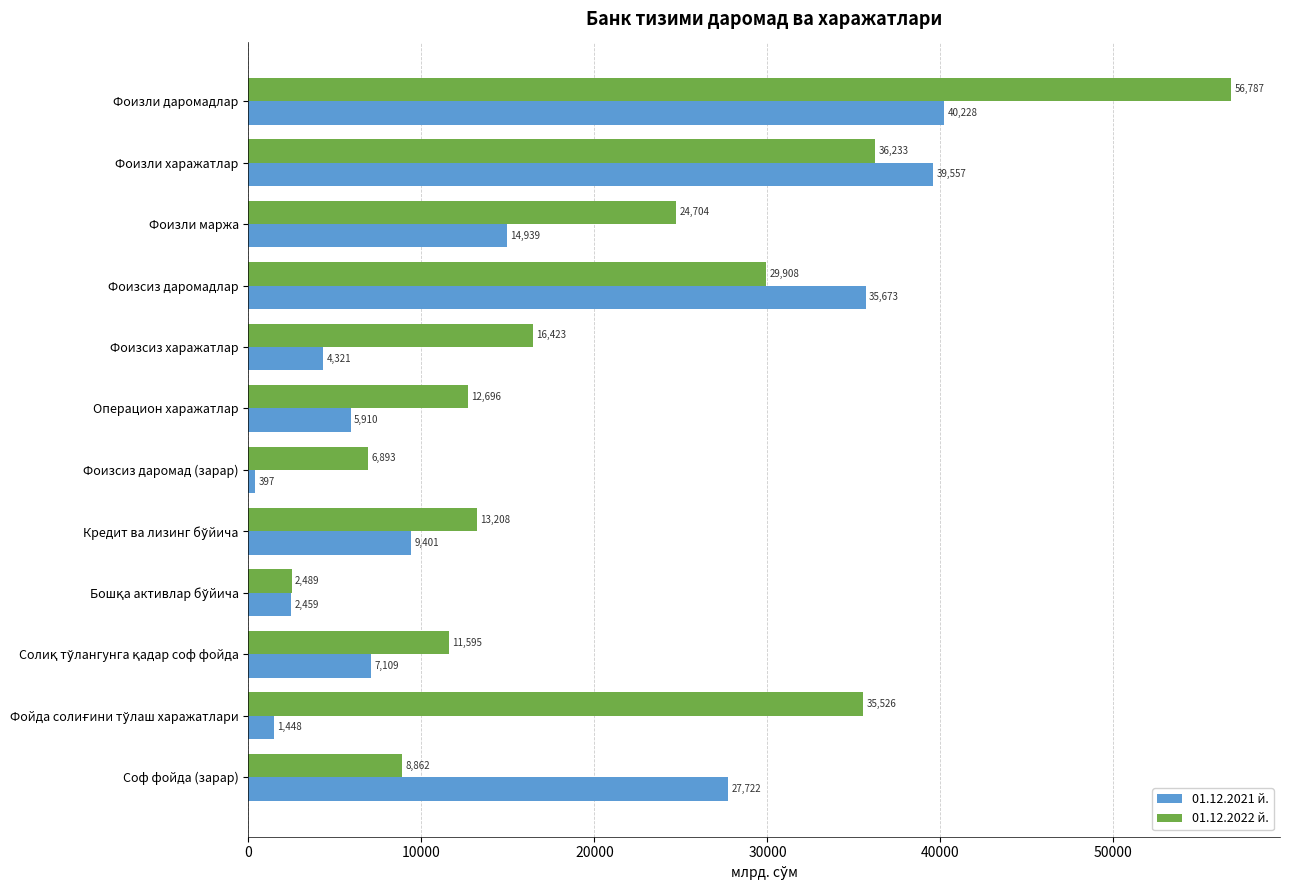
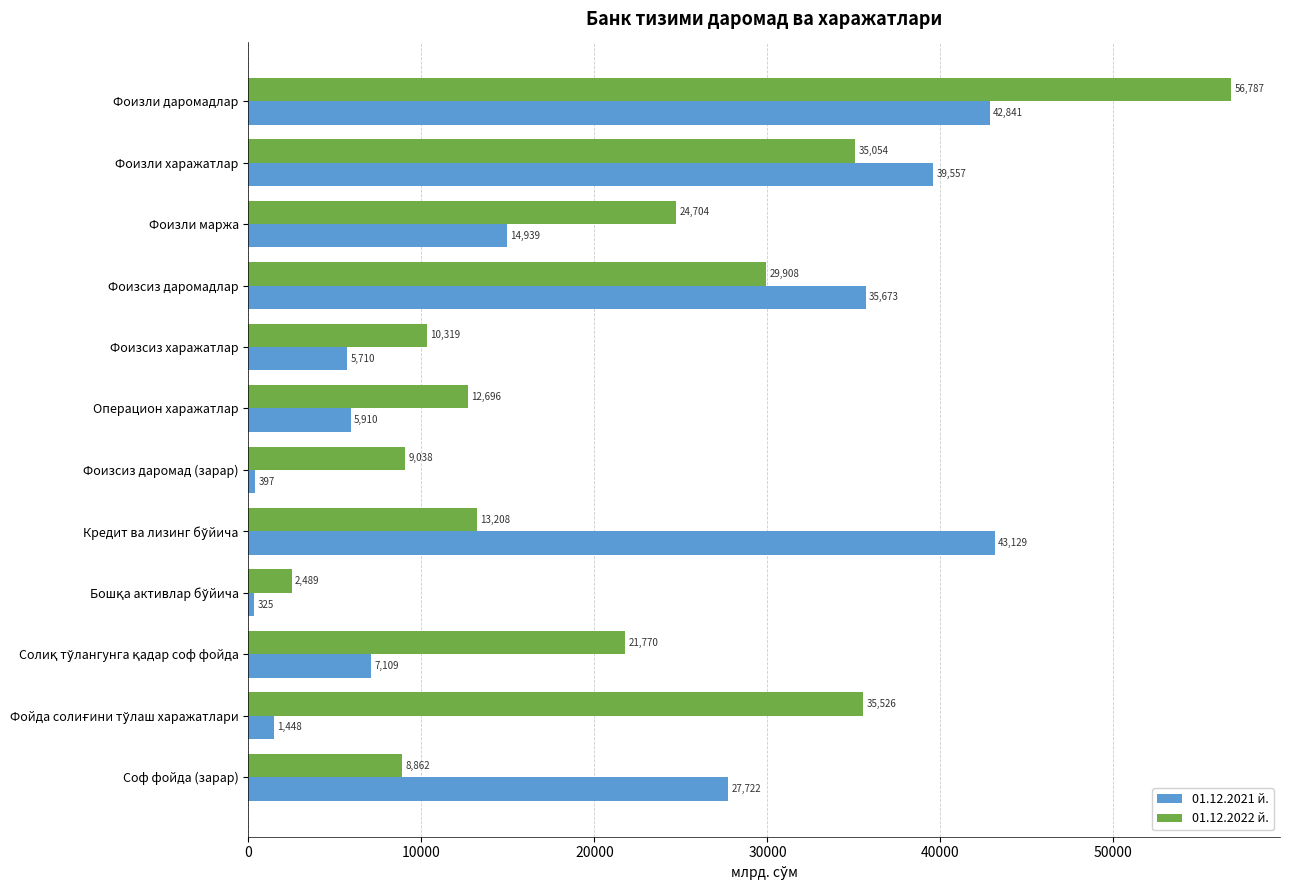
  {
    "01.12.2021 й.": {
-     "Фоизли даромадлар": "40,228",
+     "Фоизли даромадлар": "42,841",
      "Фоизли харажатлар": "39,557",
      "Фоизли маржа": "14,939",
      "Фоизсиз даромадлар": "35,673",
-     "Фоизсиз харажатлар": "4,321",
+     "Фоизсиз харажатлар": "5,710",
      "Операцион харажатлар": "5,910",
      "Фоизсиз даромад (зарар)": "397",
-     "Кредит ва лизинг бўйича": "9,401",
-     "Бошқа активлар бўйича": "2,459",
+     "Кредит ва лизинг бўйича": "43,129",
+     "Бошқа активлар бўйича": "325",
      "Солиқ тўлангунга қадар соф фойда": "7,109",
      "Фойда солиғини тўлаш харажатлари": "1,448",
      "Соф фойда (зарар)": "27,722"
    },
    "01.12.2022 й.": {
      "Фоизли даромадлар": "56,787",
-     "Фоизли харажатлар": "36,233",
+     "Фоизли харажатлар": "35,054",
      "Фоизли маржа": "24,704",
      "Фоизсиз даромадлар": "29,908",
-     "Фоизсиз харажатлар": "16,423",
+     "Фоизсиз харажатлар": "10,319",
      "Операцион харажатлар": "12,696",
-     "Фоизсиз даромад (зарар)": "6,893",
+     "Фоизсиз даромад (зарар)": "9,038",
      "Кредит ва лизинг бўйича": "13,208",
      "Бошқа активлар бўйича": "2,489",
-     "Солиқ тўлангунга қадар соф фойда": "11,595",
+     "Солиқ тўлангунга қадар соф фойда": "21,770",
      "Фойда солиғини тўлаш харажатлари": "35,526",
      "Соф фойда (зарар)": "8,862"
    }
  }
